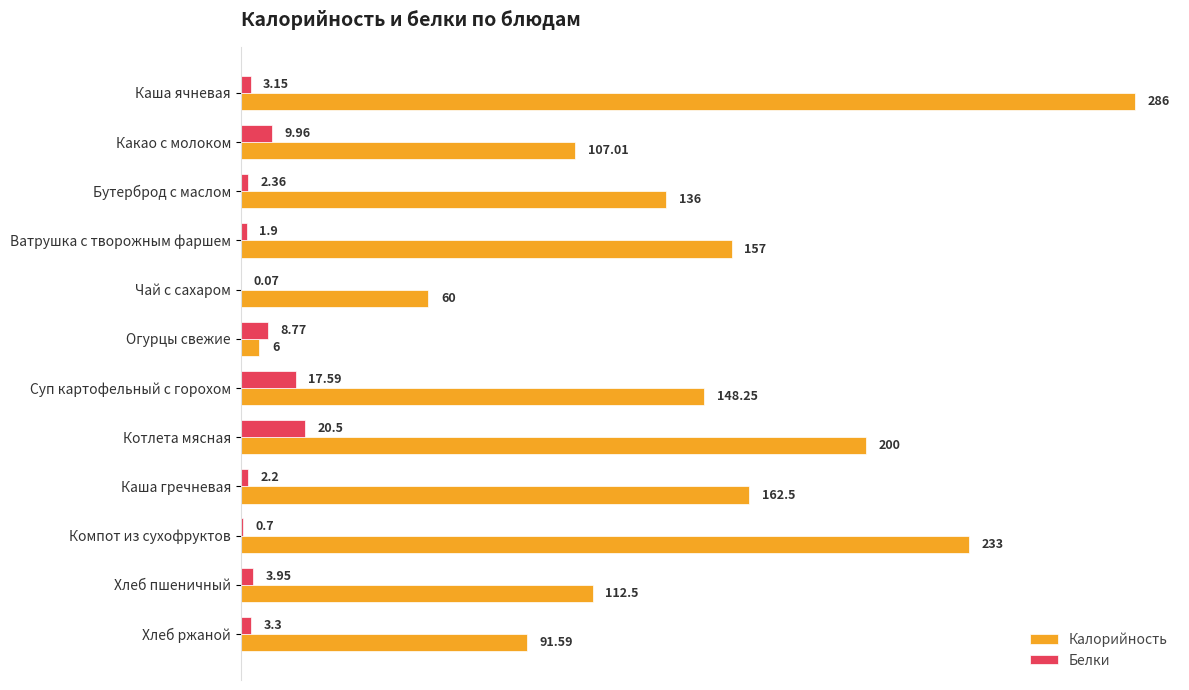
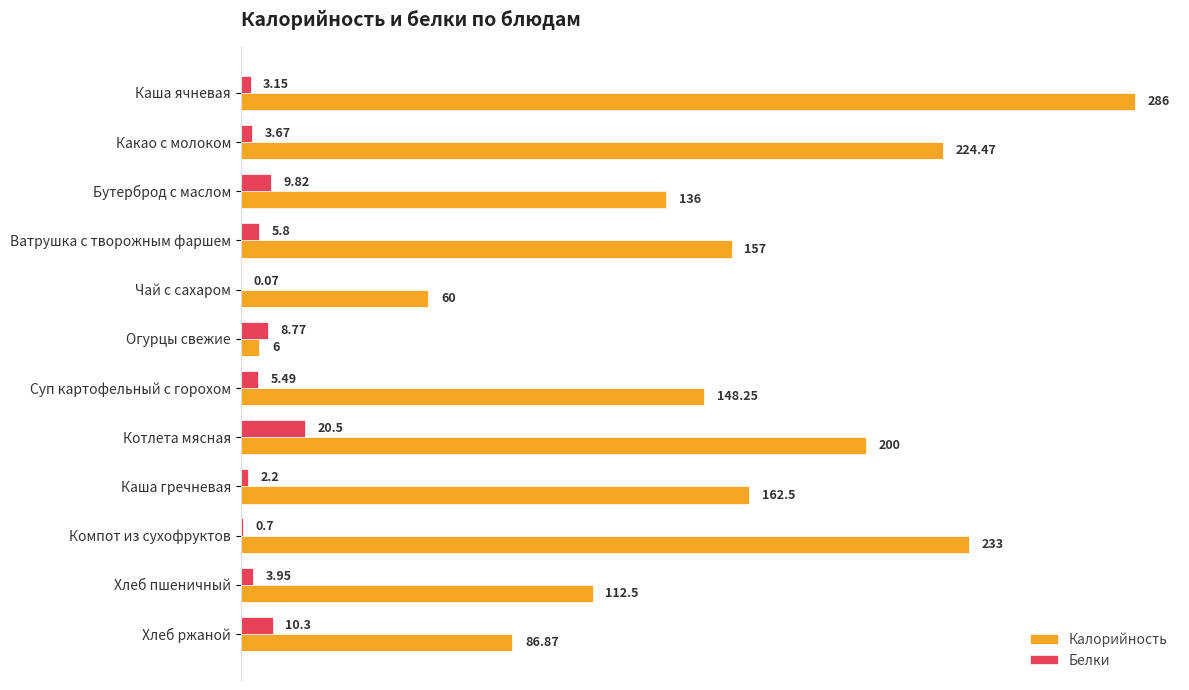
  {
    "Калорийность": {
      "Каша ячневая": 286,
-     "Какао с молоком": 107.01,
+     "Какао с молоком": 224.47,
      "Бутерброд с маслом": 136,
      "Ватрушка с творожным фаршем": 157,
      "Чай с сахаром": 60,
      "Огурцы свежие": 6,
      "Суп картофельный с горохом": 148.25,
      "Котлета мясная": 200,
      "Каша гречневая": 162.5,
      "Компот из сухофруктов": 233,
      "Хлеб пшеничный": 112.5,
-     "Хлеб ржаной": 91.59
+     "Хлеб ржаной": 86.87
    },
    "Белки": {
      "Каша ячневая": 3.15,
-     "Какао с молоком": 9.96,
-     "Бутерброд с маслом": 2.36,
-     "Ватрушка с творожным фаршем": 1.9,
+     "Какао с молоком": 3.67,
+     "Бутерброд с маслом": 9.82,
+     "Ватрушка с творожным фаршем": 5.8,
      "Чай с сахаром": 0.07,
      "Огурцы свежие": 8.77,
-     "Суп картофельный с горохом": 17.59,
+     "Суп картофельный с горохом": 5.49,
      "Котлета мясная": 20.5,
      "Каша гречневая": 2.2,
      "Компот из сухофруктов": 0.7,
      "Хлеб пшеничный": 3.95,
-     "Хлеб ржаной": 3.3
+     "Хлеб ржаной": 10.3
    }
  }
